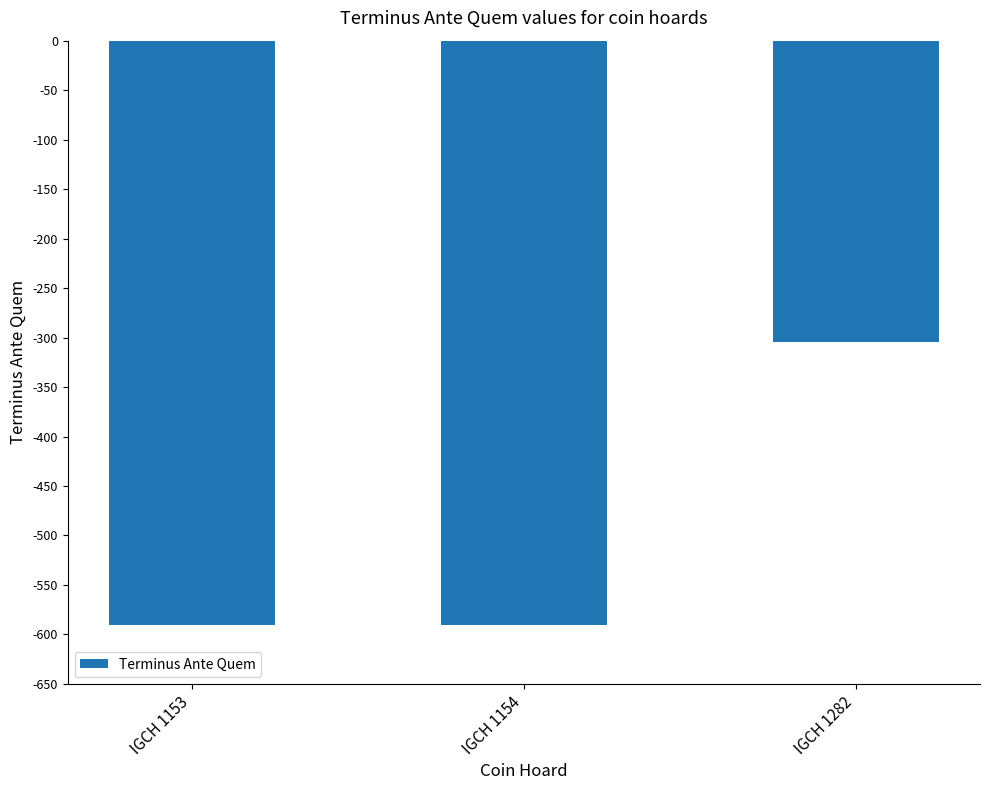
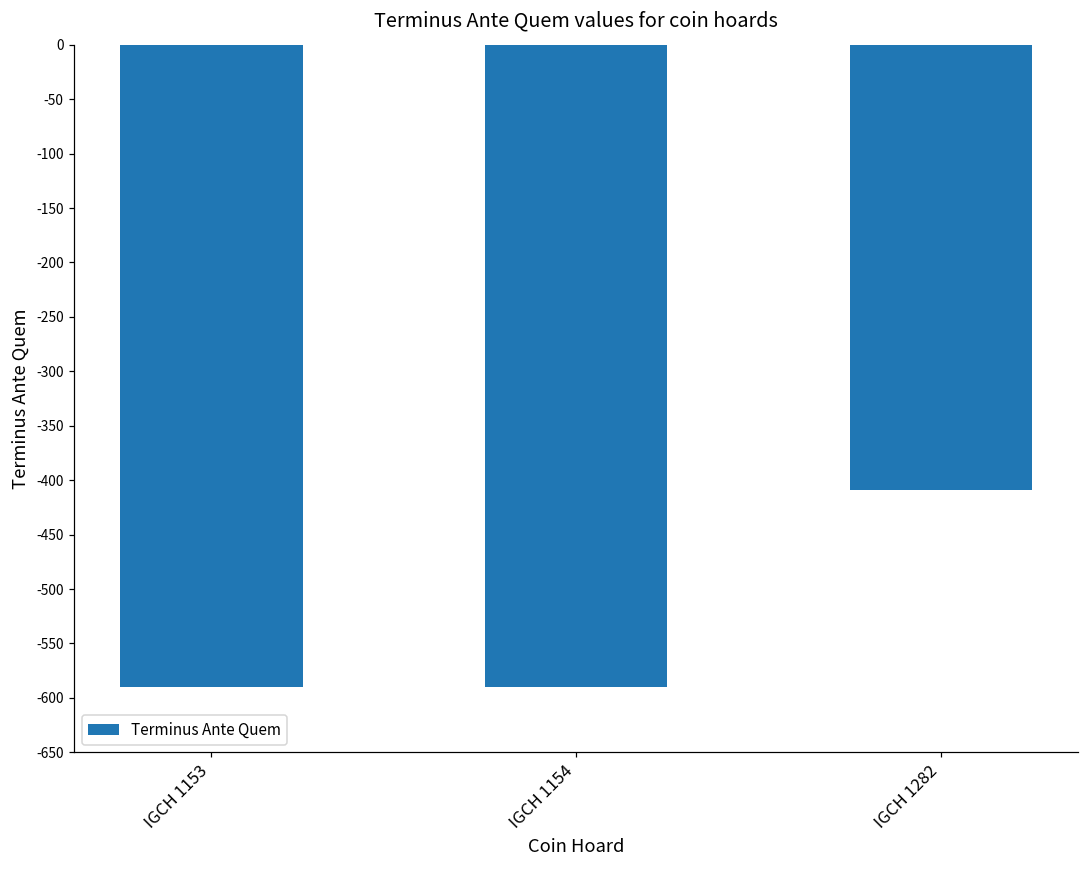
  {
    "IGCH 1153": -590,
    "IGCH 1154": -590,
-   "IGCH 1282": -310
+   "IGCH 1282": -410
  }
